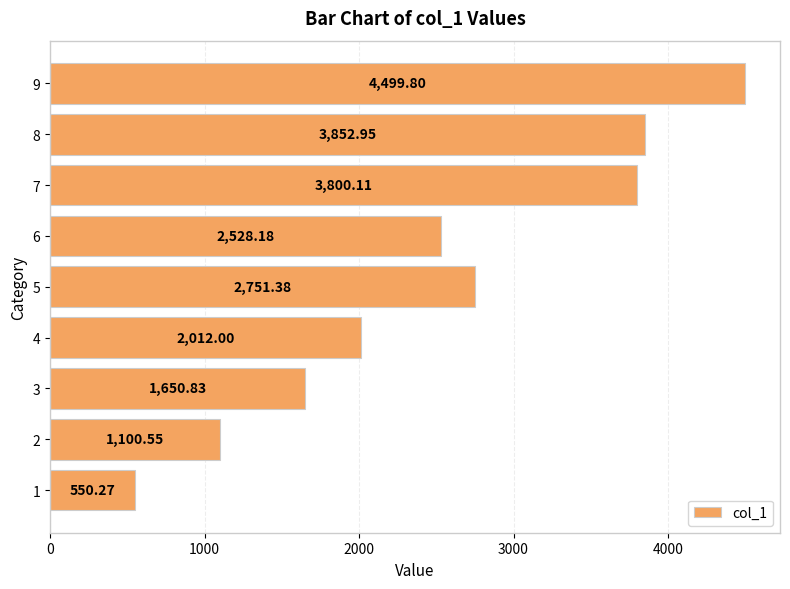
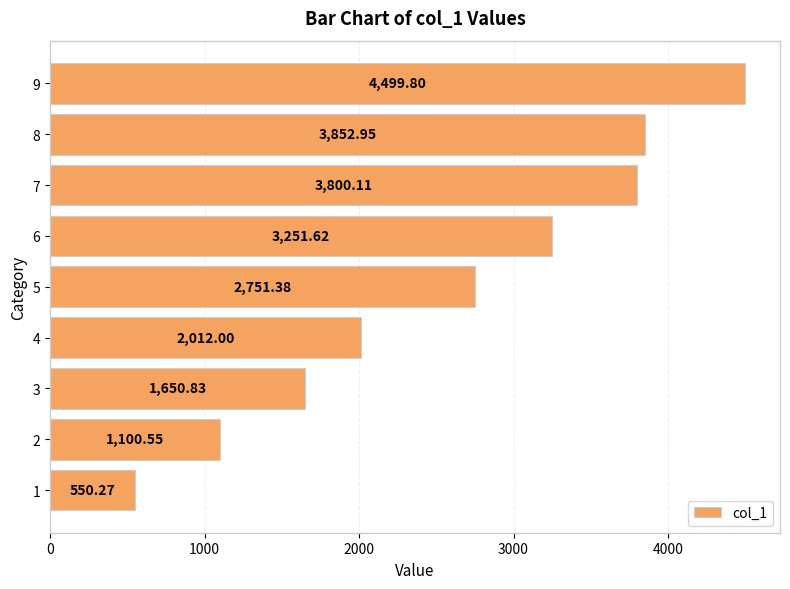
  {
    "9": "4,499.80",
    "8": "3,852.95",
    "7": "3,800.11",
-   "6": "2,528.18",
+   "6": "3,251.62",
    "5": "2,751.38",
    "4": "2,012.00",
    "3": "1,650.83",
    "2": "1,100.55",
    "1": "550.27"
  }
